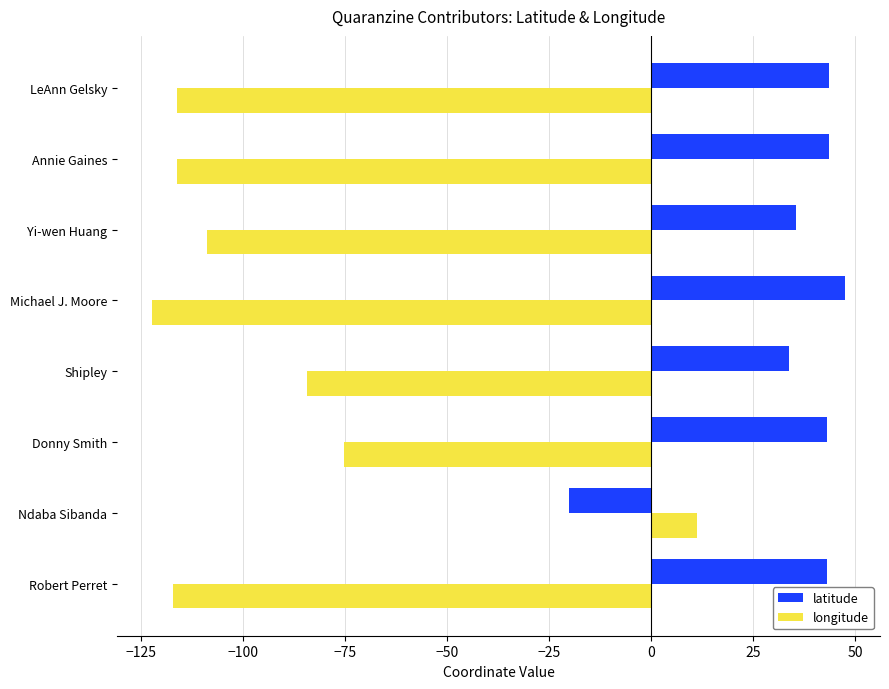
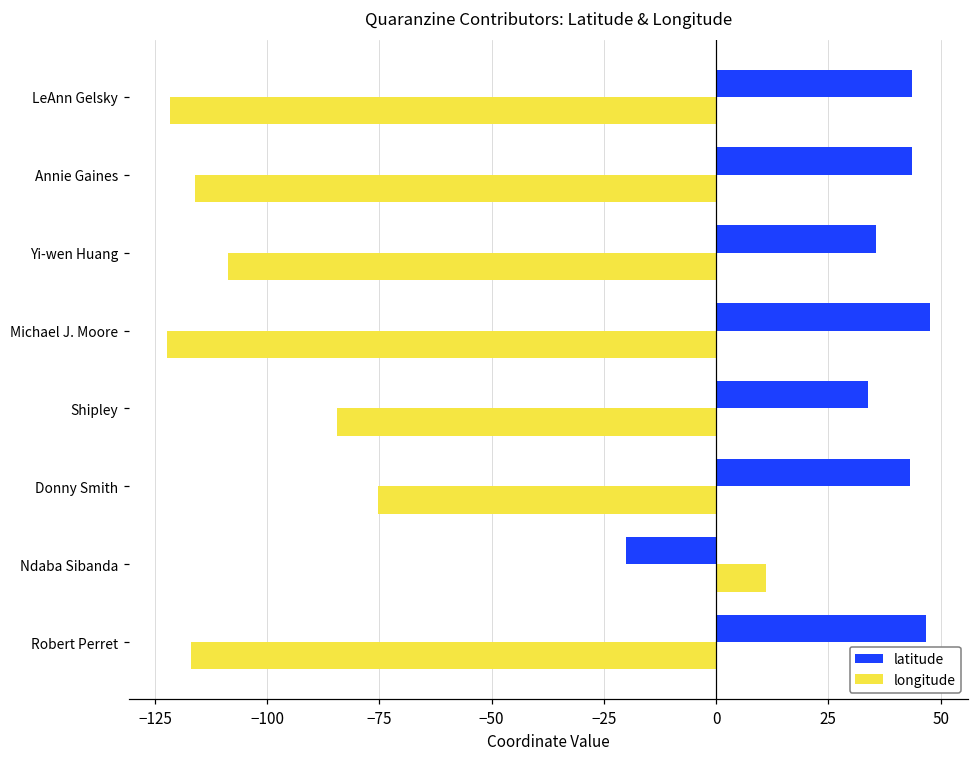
  {
    "latitude": {
      "LeAnn Gelsky": 44,
      "Annie Gaines": 44,
      "Yi-wen Huang": 36,
      "Michael J. Moore": 48,
      "Shipley": 34,
      "Donny Smith": 43,
      "Ndaba Sibanda": -20,
-     "Robert Perret": 43
+     "Robert Perret": 47
    },
    "longitude": {
-     "LeAnn Gelsky": -116,
+     "LeAnn Gelsky": -122,
      "Annie Gaines": -116,
      "Yi-wen Huang": -109,
      "Michael J. Moore": -122,
      "Shipley": -84,
      "Donny Smith": -75,
      "Ndaba Sibanda": 11,
      "Robert Perret": -117
    }
  }
